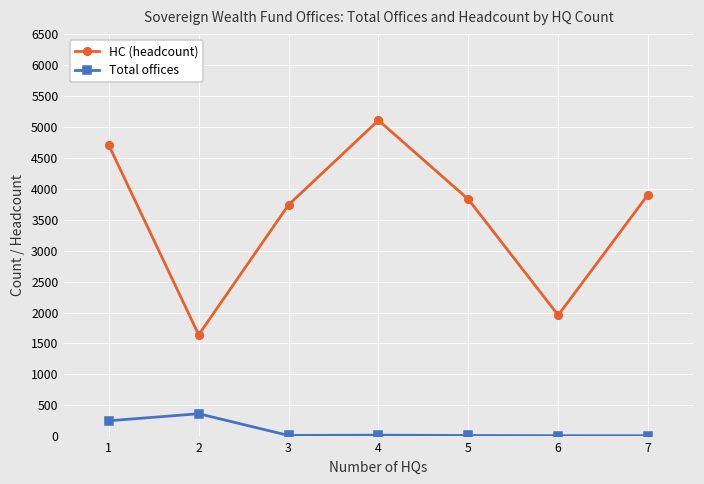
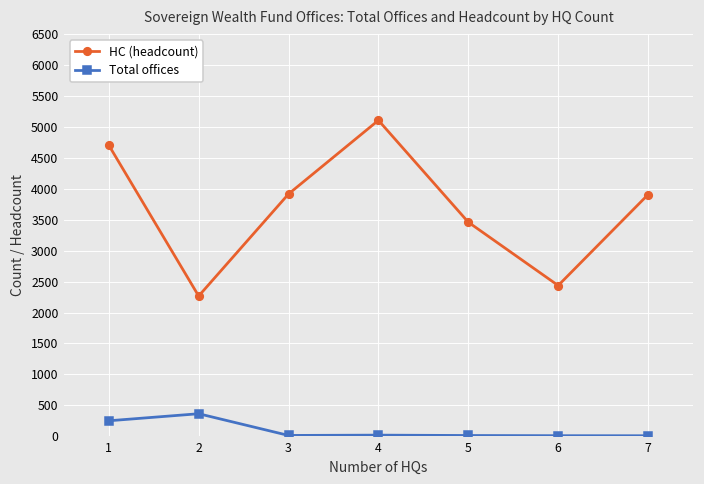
  {
    "HC (headcount)": {
      "1": 4700,
-     "2": 1600,
-     "3": 3700,
+     "2": 2300,
+     "3": 3900,
      "4": 5100,
-     "5": 3800,
-     "6": 2000,
+     "5": 3500,
+     "6": 2400,
      "7": 3900
    },
    "Total offices": {
      "1": 300,
      "2": 400,
      "3": 0,
      "4": 0,
      "5": 0,
      "6": 0,
      "7": 0
    }
  }
